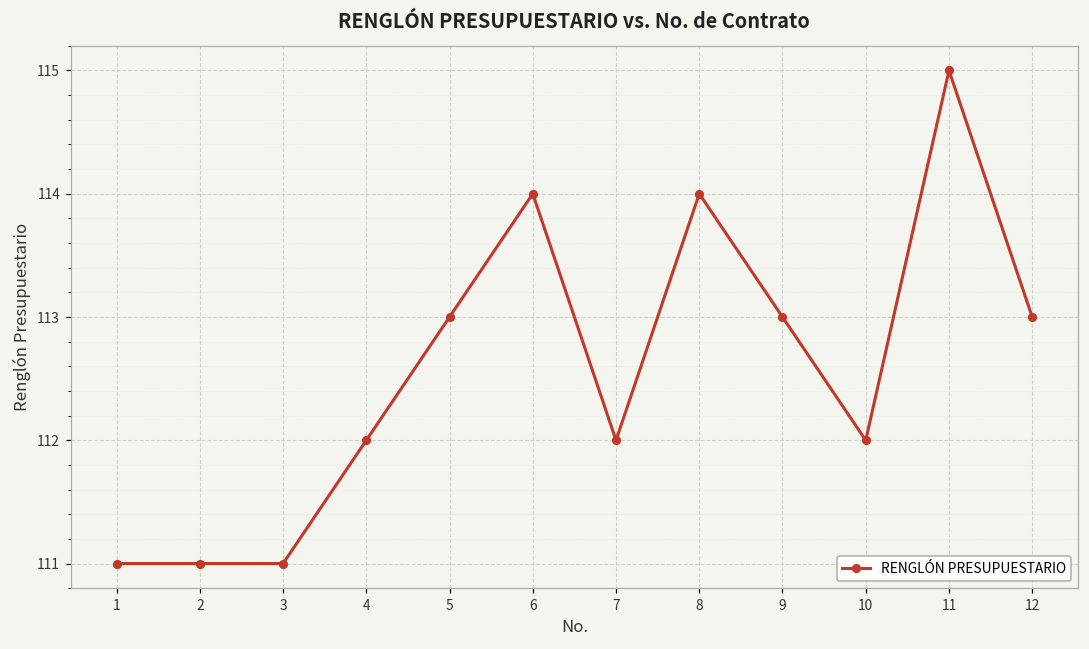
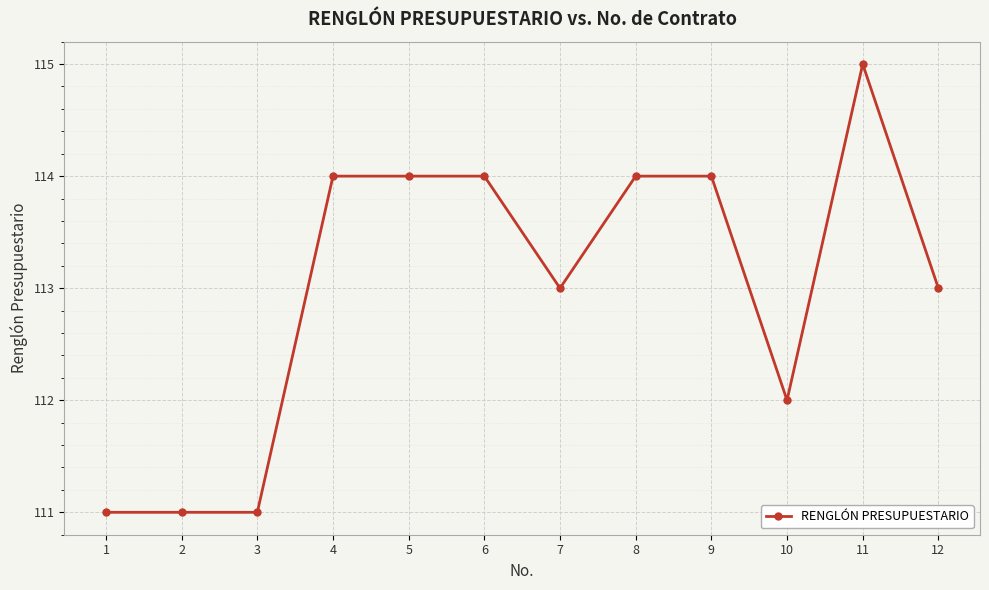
  {
    "1": 111,
    "2": 111,
    "3": 111,
-   "4": 112,
-   "5": 113,
+   "4": 114,
+   "5": 114,
    "6": 114,
-   "7": 112,
+   "7": 113,
    "8": 114,
-   "9": 113,
+   "9": 114,
    "10": 112,
    "11": 115,
    "12": 113
  }
